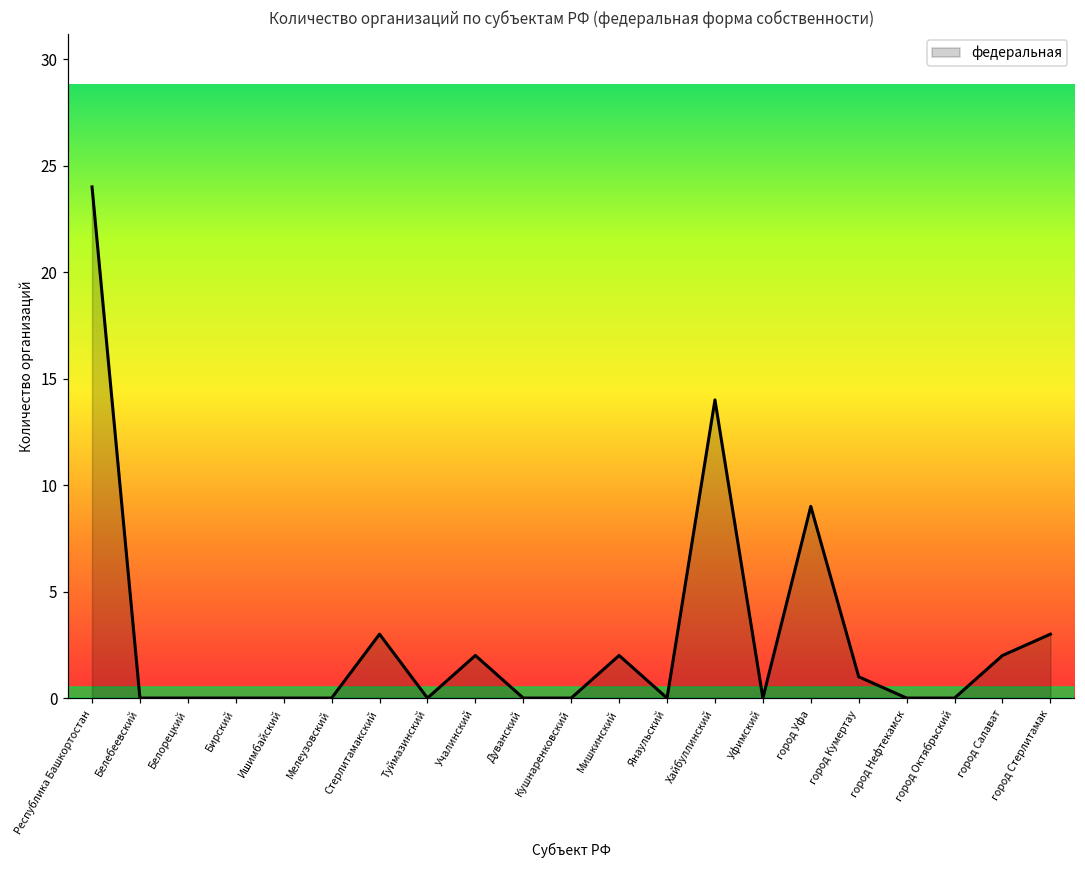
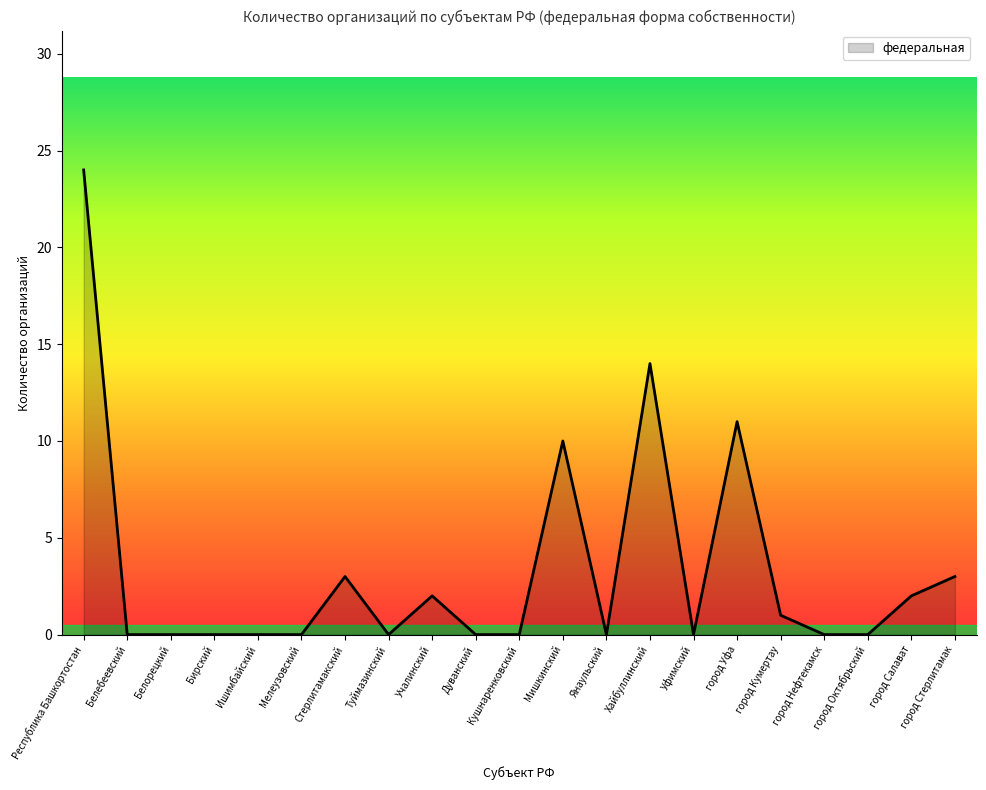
  {
    "Республика Башкортостан": 24,
    "Стерлитамакский": 3,
    "Учалинский": 2,
-   "Мишкинский": 2,
+   "Мишкинский": 10,
    "Хайбуллинский": 14,
-   "город Уфа": 9,
+   "город Уфа": 11,
    "город Кумертау": 1,
    "город Салават": 2,
    "город Стерлитамак": 3
  }
